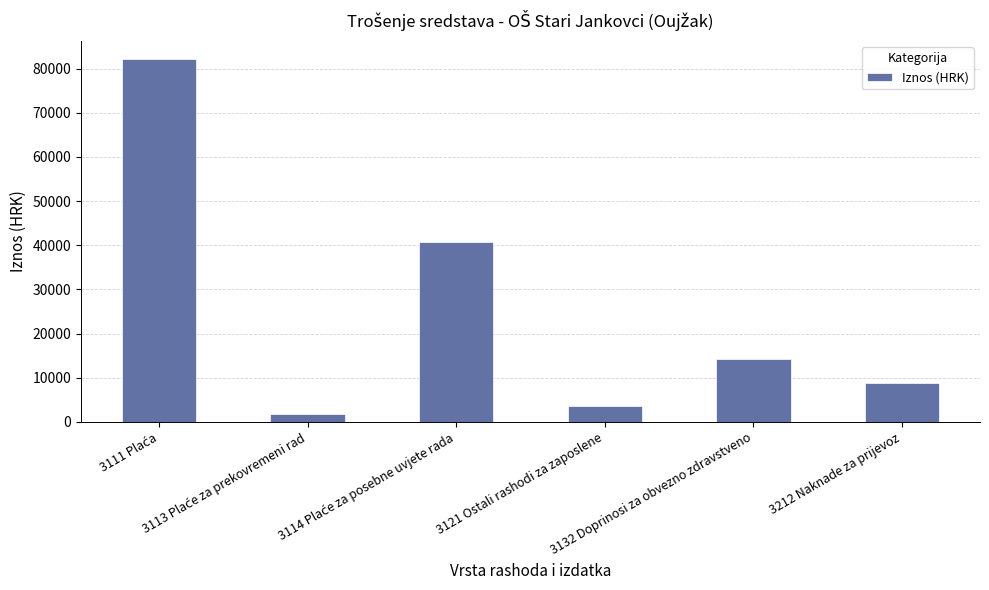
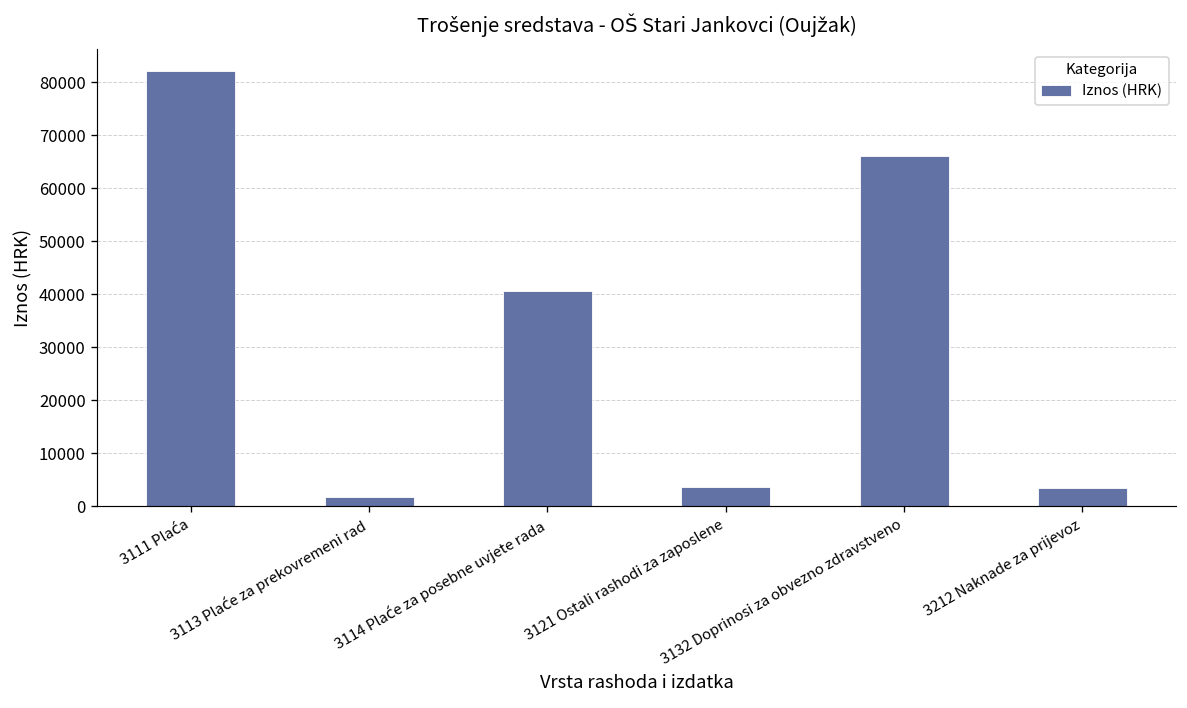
  {
    "3111 Plaća": 82000,
    "3113 Plaće za prekovremeni rad": 2000,
    "3114 Plaće za posebne uvjete rada": 41000,
    "3121 Ostali rashodi za zaposlene": 4000,
-   "3132 Doprinosi za obvezno zdravstveno": 14000,
-   "3212 Naknade za prijevoz": 9000
+   "3132 Doprinosi za obvezno zdravstveno": 66000,
+   "3212 Naknade za prijevoz": 3000
  }
